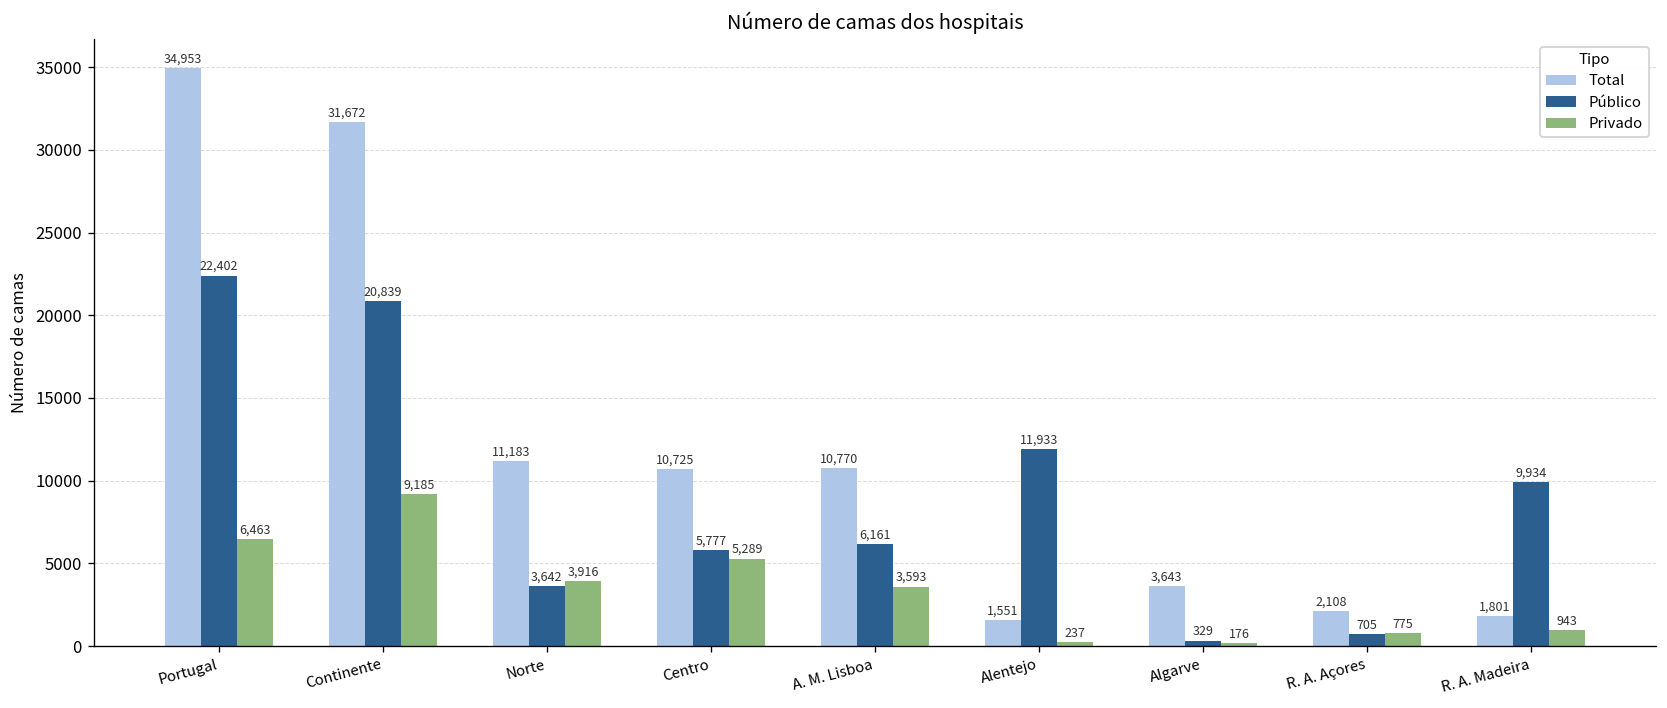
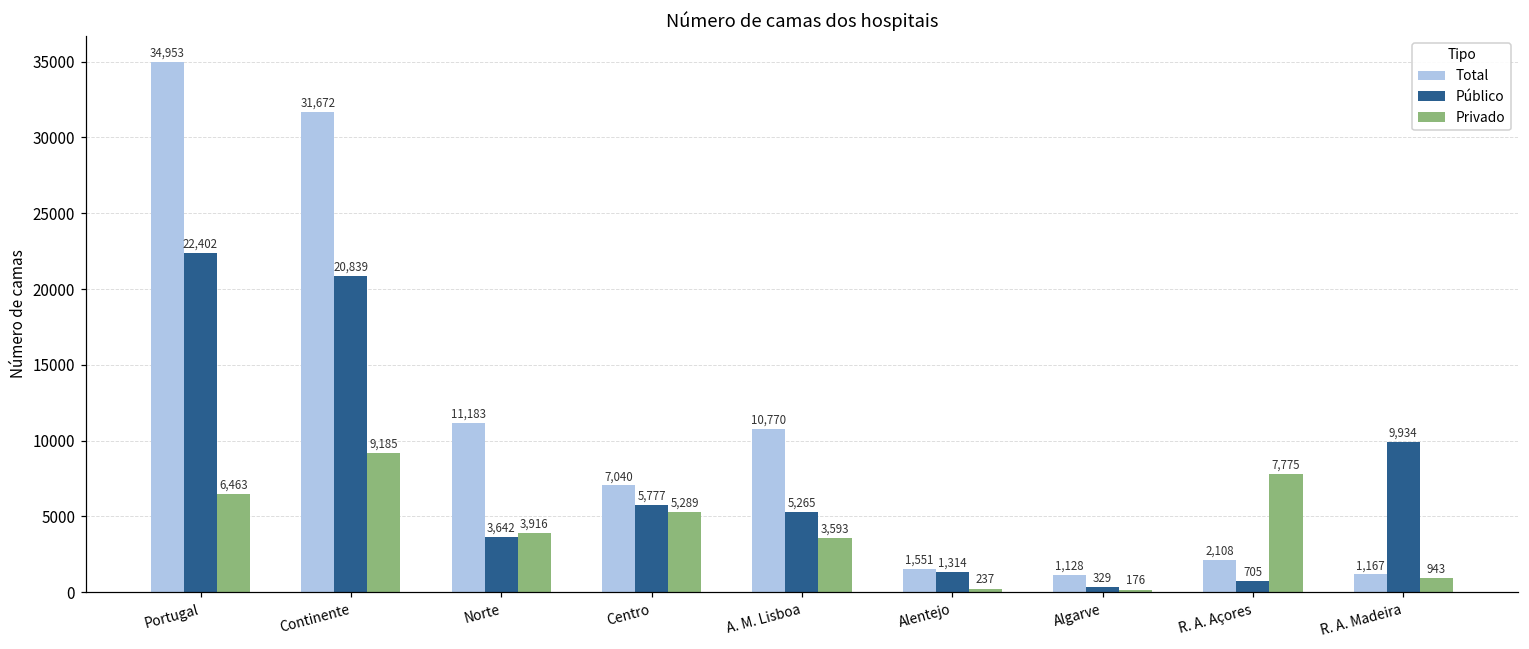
  {
    "Total": {
      "Portugal": "34,953",
      "Continente": "31,672",
      "Norte": "11,183",
-     "Centro": "10,725",
+     "Centro": "7,040",
      "A. M. Lisboa": "10,770",
      "Alentejo": "1,551",
-     "Algarve": "3,643",
+     "Algarve": "1,128",
      "R. A. Açores": "2,108",
-     "R. A. Madeira": "1,801"
+     "R. A. Madeira": "1,167"
    },
    "Público": {
      "Portugal": "22,402",
      "Continente": "20,839",
      "Norte": "3,642",
      "Centro": "5,777",
-     "A. M. Lisboa": "6,161",
-     "Alentejo": "11,933",
+     "A. M. Lisboa": "5,265",
+     "Alentejo": "1,314",
      "Algarve": "329",
      "R. A. Açores": "705",
      "R. A. Madeira": "9,934"
    },
    "Privado": {
      "Portugal": "6,463",
      "Continente": "9,185",
      "Norte": "3,916",
      "Centro": "5,289",
      "A. M. Lisboa": "3,593",
      "Alentejo": "237",
      "Algarve": "176",
-     "R. A. Açores": "775",
+     "R. A. Açores": "7,775",
      "R. A. Madeira": "943"
    }
  }
